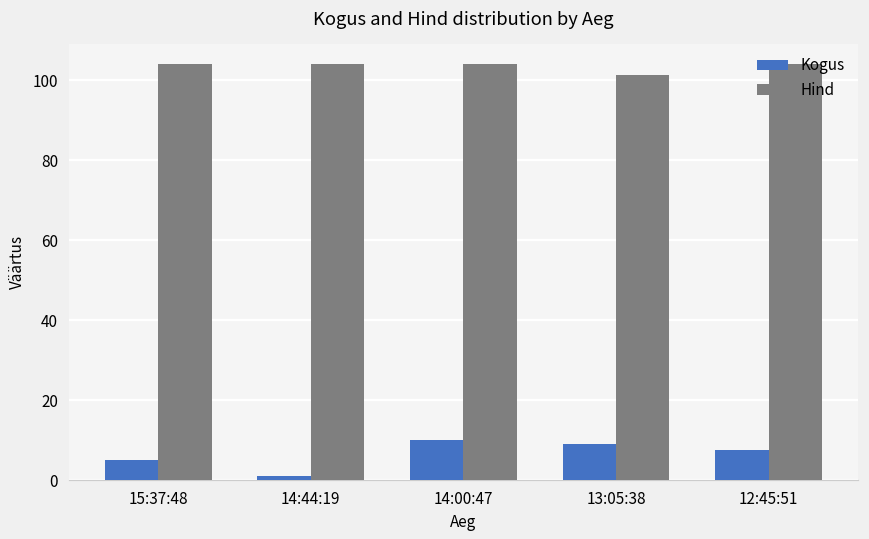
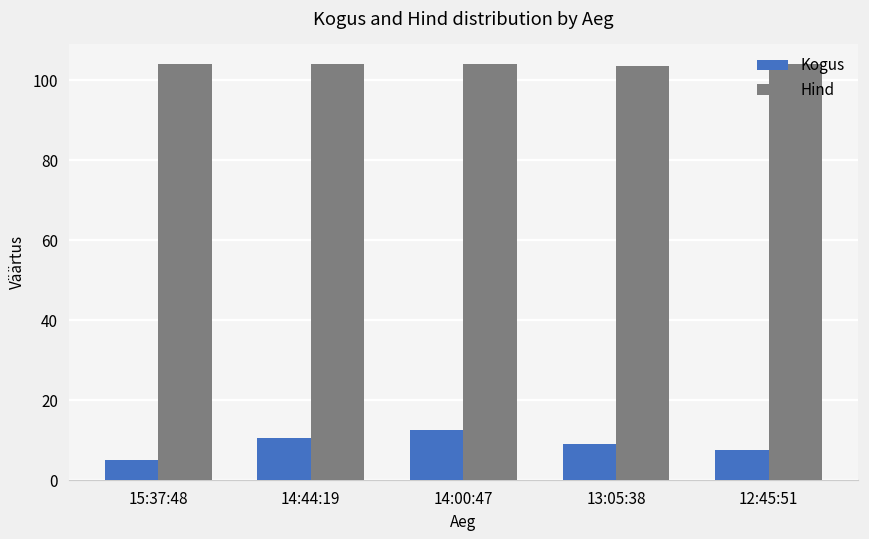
  {
    "Kogus": {
      "15:37:48": 5,
-     "14:44:19": 1,
-     "14:00:47": 10,
+     "14:44:19": 11,
+     "14:00:47": 13,
      "13:05:38": 9,
      "12:45:51": 8
    },
    "Hind": {
      "15:37:48": 104,
      "14:44:19": 104,
      "14:00:47": 104,
-     "13:05:38": 101,
+     "13:05:38": 104,
      "12:45:51": 104
    }
  }
